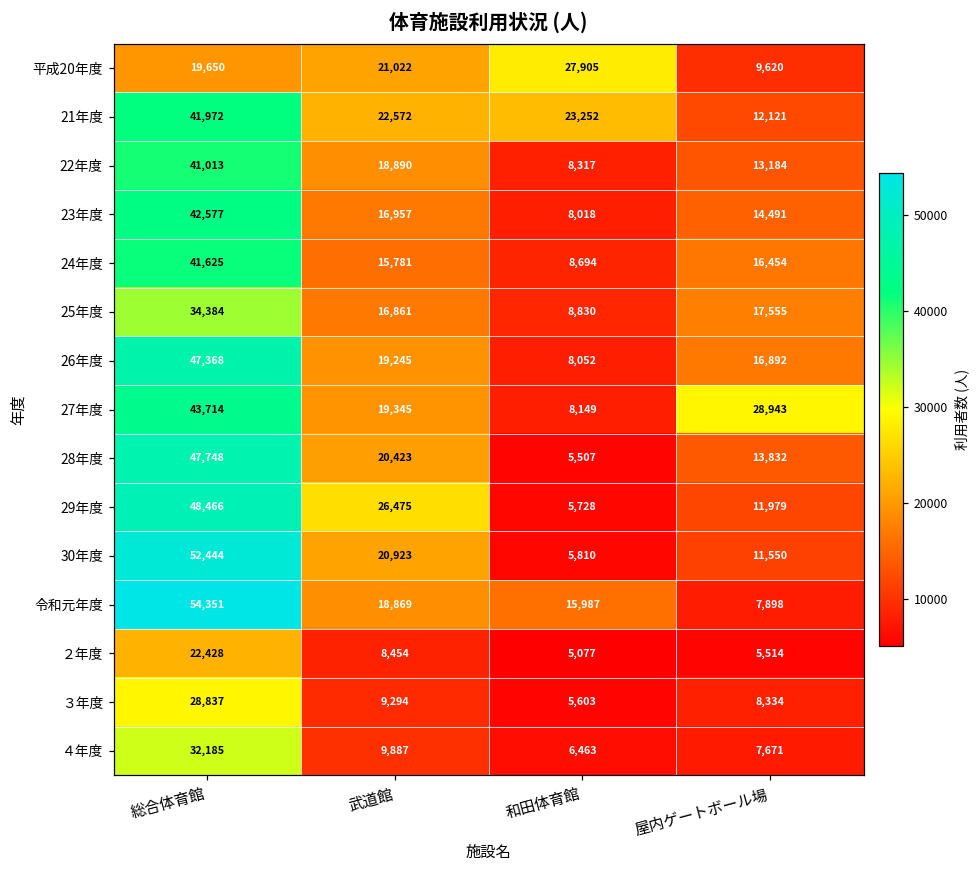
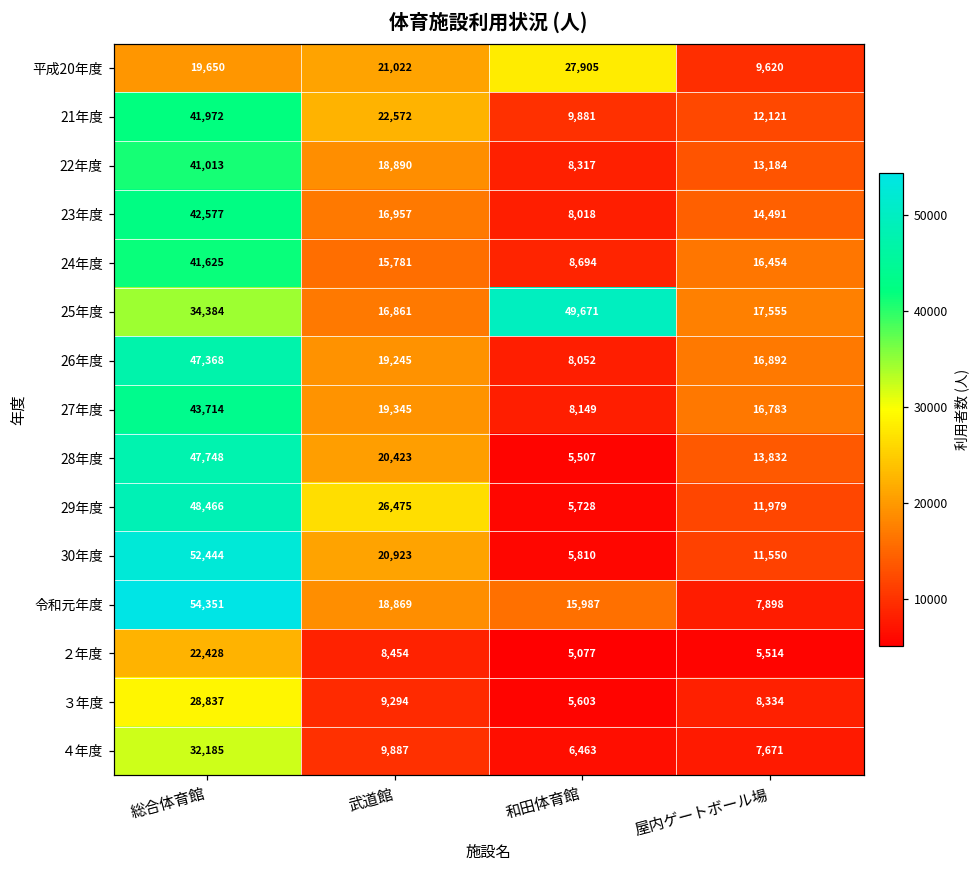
  {
    "平成20年度": {
      "総合体育館": "19,650",
      "武道館": "21,022",
      "和田体育館": "27,905",
      "屋内ゲートボール場": "9,620"
    },
    "21年度": {
      "総合体育館": "41,972",
      "武道館": "22,572",
-     "和田体育館": "23,252",
+     "和田体育館": "9,881",
      "屋内ゲートボール場": "12,121"
    },
    "22年度": {
      "総合体育館": "41,013",
      "武道館": "18,890",
      "和田体育館": "8,317",
      "屋内ゲートボール場": "13,184"
    },
    "23年度": {
      "総合体育館": "42,577",
      "武道館": "16,957",
      "和田体育館": "8,018",
      "屋内ゲートボール場": "14,491"
    },
    "24年度": {
      "総合体育館": "41,625",
      "武道館": "15,781",
      "和田体育館": "8,694",
      "屋内ゲートボール場": "16,454"
    },
    "25年度": {
      "総合体育館": "34,384",
      "武道館": "16,861",
-     "和田体育館": "8,830",
+     "和田体育館": "49,671",
      "屋内ゲートボール場": "17,555"
    },
    "26年度": {
      "総合体育館": "47,368",
      "武道館": "19,245",
      "和田体育館": "8,052",
      "屋内ゲートボール場": "16,892"
    },
    "27年度": {
      "総合体育館": "43,714",
      "武道館": "19,345",
      "和田体育館": "8,149",
-     "屋内ゲートボール場": "28,943"
+     "屋内ゲートボール場": "16,783"
    },
    "28年度": {
      "総合体育館": "47,748",
      "武道館": "20,423",
      "和田体育館": "5,507",
      "屋内ゲートボール場": "13,832"
    },
    "29年度": {
      "総合体育館": "48,466",
      "武道館": "26,475",
      "和田体育館": "5,728",
      "屋内ゲートボール場": "11,979"
    },
    "30年度": {
      "総合体育館": "52,444",
      "武道館": "20,923",
      "和田体育館": "5,810",
      "屋内ゲートボール場": "11,550"
    },
    "令和元年度": {
      "総合体育館": "54,351",
      "武道館": "18,869",
      "和田体育館": "15,987",
      "屋内ゲートボール場": "7,898"
    },
    "２年度": {
      "総合体育館": "22,428",
      "武道館": "8,454",
      "和田体育館": "5,077",
      "屋内ゲートボール場": "5,514"
    },
    "３年度": {
      "総合体育館": "28,837",
      "武道館": "9,294",
      "和田体育館": "5,603",
      "屋内ゲートボール場": "8,334"
    },
    "４年度": {
      "総合体育館": "32,185",
      "武道館": "9,887",
      "和田体育館": "6,463",
      "屋内ゲートボール場": "7,671"
    }
  }
